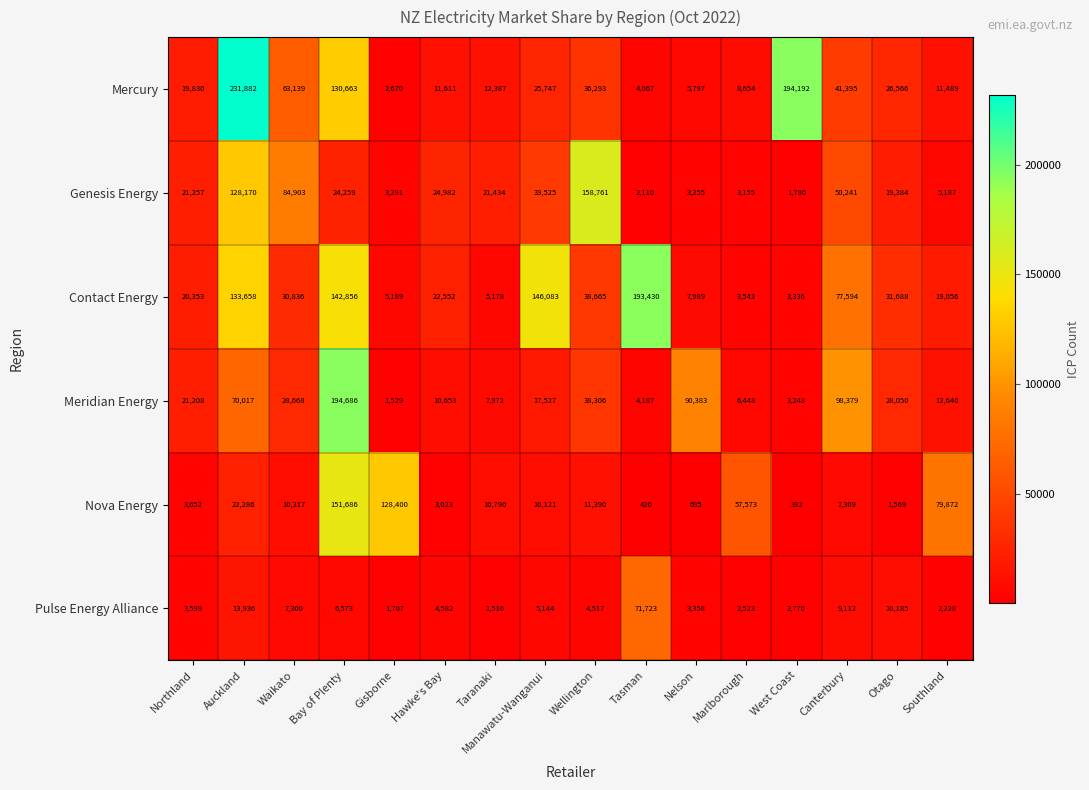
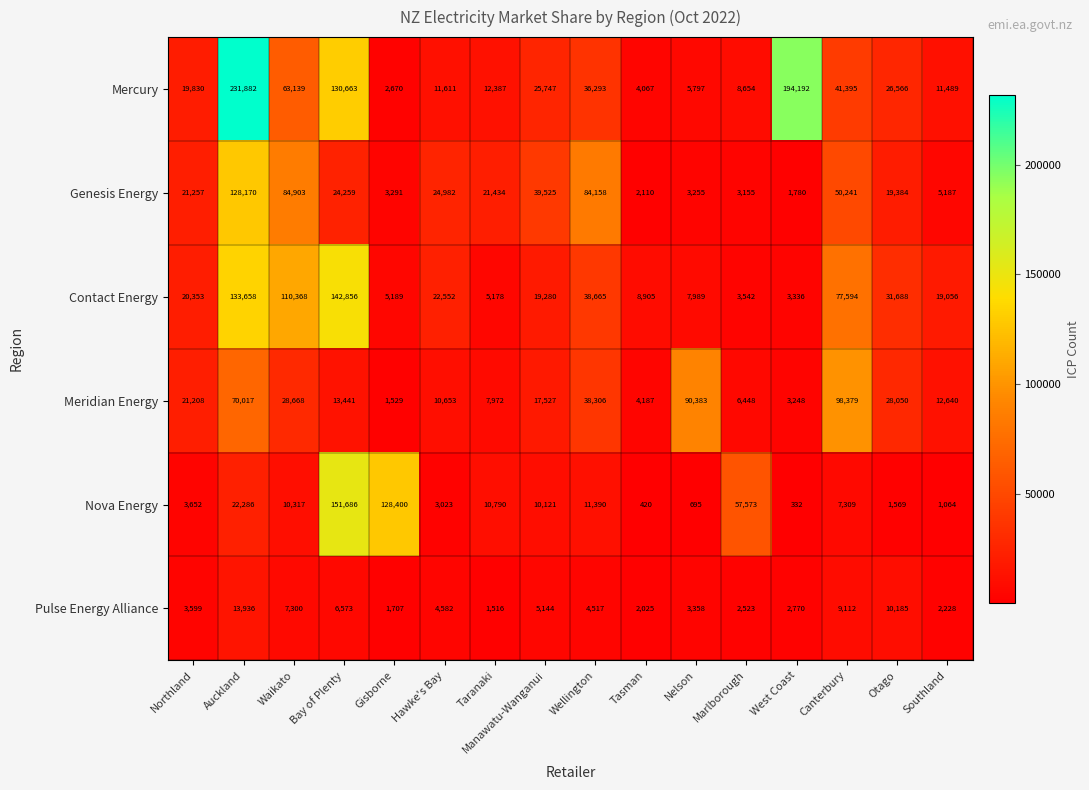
  {
    "Mercury": {
      "Northland": "19,830",
      "Auckland": "231,882",
      "Waikato": "63,139",
      "Bay of Plenty": "130,663",
      "Gisborne": "2,670",
      "Hawke's Bay": "11,611",
      "Taranaki": "12,387",
      "Manawatu-Wanganui": "25,747",
      "Wellington": "36,293",
      "Tasman": "4,067",
      "Nelson": "5,797",
      "Marlborough": "8,654",
      "West Coast": "194,192",
      "Canterbury": "41,395",
      "Otago": "26,566",
      "Southland": "11,489"
    },
    "Genesis Energy": {
      "Northland": "21,257",
      "Auckland": "128,170",
      "Waikato": "84,903",
      "Bay of Plenty": "24,259",
      "Gisborne": "3,291",
      "Hawke's Bay": "24,982",
      "Taranaki": "21,434",
      "Manawatu-Wanganui": "39,525",
-     "Wellington": "158,761",
+     "Wellington": "84,158",
      "Tasman": "2,110",
      "Nelson": "3,255",
      "Marlborough": "3,155",
      "West Coast": "1,780",
      "Canterbury": "50,241",
      "Otago": "19,384",
      "Southland": "5,187"
    },
    "Contact Energy": {
      "Northland": "20,353",
      "Auckland": "133,658",
-     "Waikato": "30,836",
+     "Waikato": "110,368",
      "Bay of Plenty": "142,856",
      "Gisborne": "5,189",
      "Hawke's Bay": "22,552",
      "Taranaki": "5,178",
-     "Manawatu-Wanganui": "146,083",
+     "Manawatu-Wanganui": "19,280",
      "Wellington": "38,665",
-     "Tasman": "193,430",
+     "Tasman": "8,905",
      "Nelson": "7,989",
      "Marlborough": "3,542",
      "West Coast": "3,336",
      "Canterbury": "77,594",
      "Otago": "31,688",
      "Southland": "19,056"
    },
    "Meridian Energy": {
      "Northland": "21,208",
      "Auckland": "70,017",
      "Waikato": "28,668",
-     "Bay of Plenty": "194,686",
+     "Bay of Plenty": "13,441",
      "Gisborne": "1,529",
      "Hawke's Bay": "10,653",
      "Taranaki": "7,972",
      "Manawatu-Wanganui": "17,527",
      "Wellington": "38,306",
      "Tasman": "4,187",
      "Nelson": "90,383",
      "Marlborough": "6,448",
      "West Coast": "3,248",
      "Canterbury": "98,379",
      "Otago": "28,050",
      "Southland": "12,640"
    },
    "Nova Energy": {
      "Northland": "3,652",
      "Auckland": "22,286",
      "Waikato": "10,317",
      "Bay of Plenty": "151,686",
      "Gisborne": "128,400",
      "Hawke's Bay": "3,023",
      "Taranaki": "10,790",
      "Manawatu-Wanganui": "10,121",
      "Wellington": "11,390",
      "Tasman": "420",
      "Nelson": "695",
      "Marlborough": "57,573",
      "West Coast": "332",
      "Canterbury": "7,309",
      "Otago": "1,569",
-     "Southland": "79,872"
+     "Southland": "1,064"
    },
    "Pulse Energy Alliance": {
      "Northland": "3,599",
      "Auckland": "13,936",
      "Waikato": "7,300",
      "Bay of Plenty": "6,573",
      "Gisborne": "1,707",
      "Hawke's Bay": "4,582",
      "Taranaki": "1,516",
      "Manawatu-Wanganui": "5,144",
      "Wellington": "4,517",
-     "Tasman": "71,723",
+     "Tasman": "2,025",
      "Nelson": "3,358",
      "Marlborough": "2,523",
      "West Coast": "2,770",
      "Canterbury": "9,112",
      "Otago": "10,185",
      "Southland": "2,228"
    }
  }
